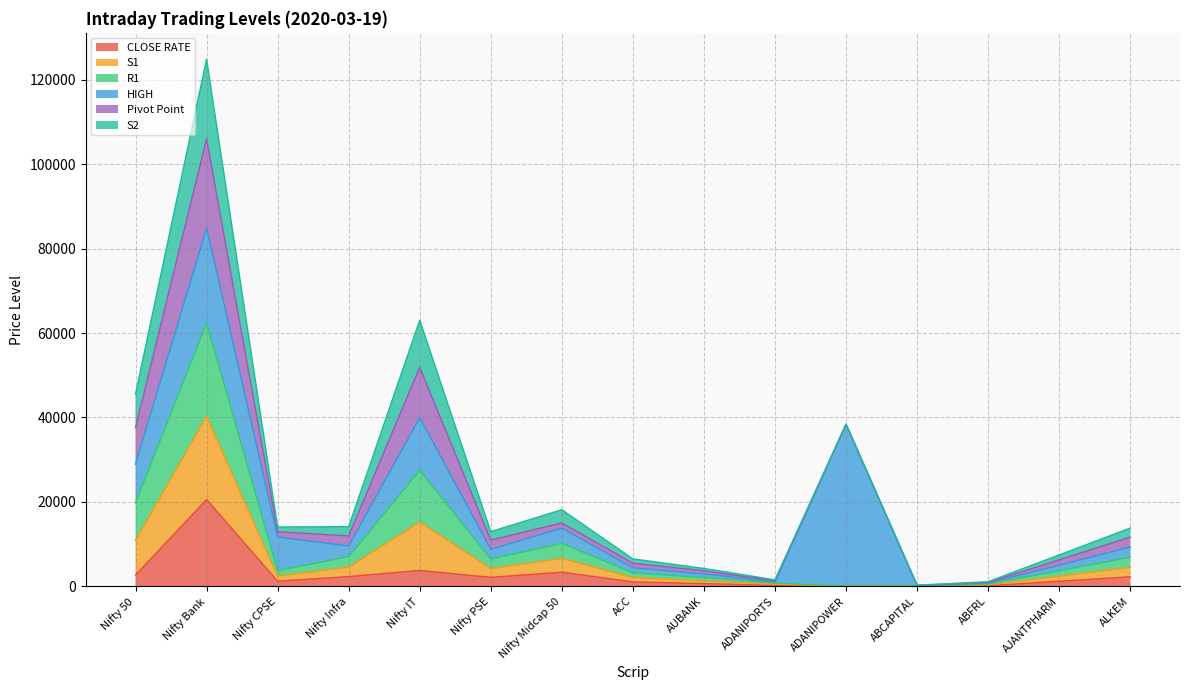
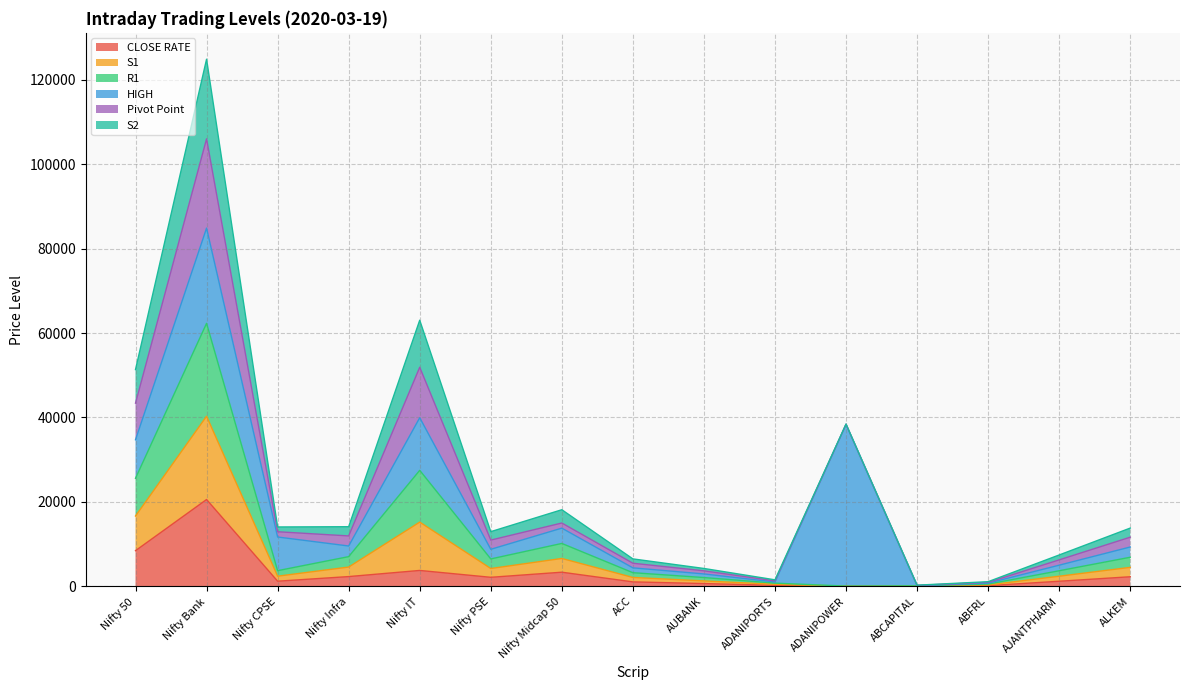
  {
    "CLOSE RATE": {
-     "Nifty 50": 3000,
+     "Nifty 50": 8000,
      "Nifty Bank": 21000,
      "Nifty CPSE": 1000,
      "Nifty Infra": 2000,
      "Nifty IT": 4000,
      "Nifty PSE": 2000,
      "Nifty Midcap 50": 3000,
      "ACC": 1000,
      "AUBANK": 1000,
      "AJANTPHARM": 1000,
      "ALKEM": 2000
    },
    "S1": {
      "Nifty 50": 8000,
      "Nifty Bank": 20000,
      "Nifty CPSE": 1000,
      "Nifty Infra": 2000,
      "Nifty IT": 11000,
      "Nifty PSE": 2000,
      "Nifty Midcap 50": 3000,
      "ACC": 1000,
      "AUBANK": 1000,
      "AJANTPHARM": 1000,
      "ALKEM": 2000
    },
    "HIGH": {
      "Nifty 50": 9000,
      "Nifty Bank": 23000,
      "Nifty CPSE": 8000,
      "Nifty Infra": 3000,
      "Nifty IT": 12000,
      "Nifty PSE": 2000,
      "Nifty Midcap 50": 4000,
      "ACC": 1000,
      "AUBANK": 1000,
      "AJANTPHARM": 1000,
      "ALKEM": 2000
    },
    "Pivot Point": {
      "Nifty 50": 9000,
      "Nifty Bank": 21000,
      "Nifty CPSE": 1000,
      "Nifty Infra": 2000,
      "Nifty IT": 12000,
      "Nifty PSE": 2000,
      "Nifty Midcap 50": 1000,
      "ACC": 1000,
      "AJANTPHARM": 1000,
      "ALKEM": 2000
    }
  }
